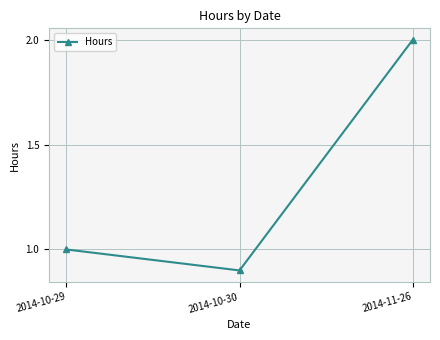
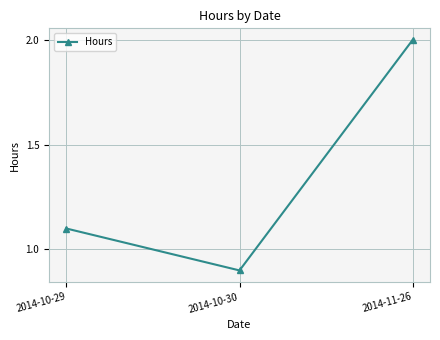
  {
-   "2014-10-29": 1.0,
+   "2014-10-29": 1.1,
    "2014-10-30": 0.9,
    "2014-11-26": 2.0
  }
